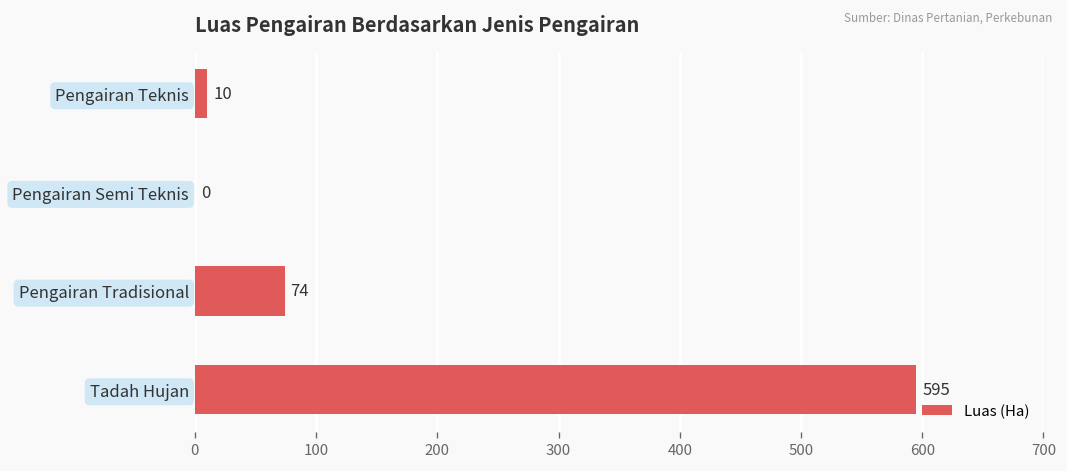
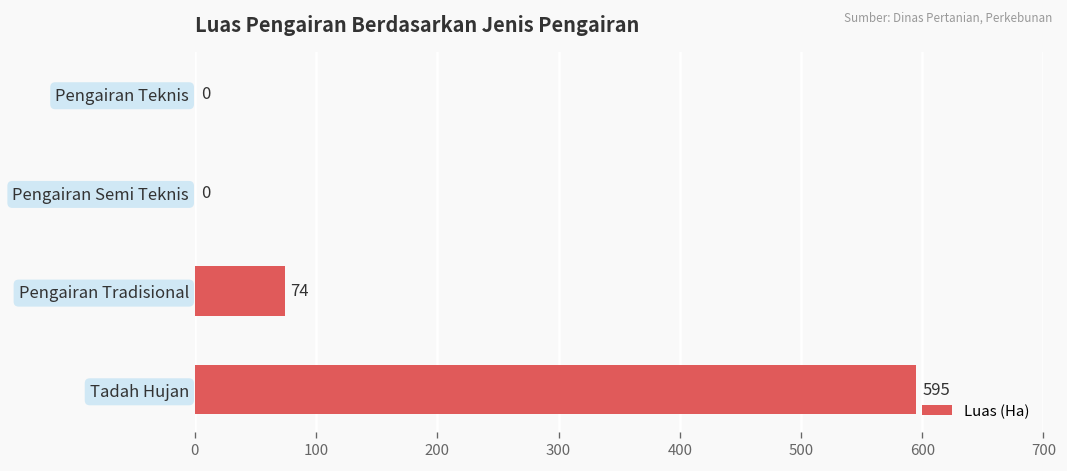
  {
-   "Pengairan Teknis": 10,
+   "Pengairan Teknis": 0,
    "Pengairan Semi Teknis": 0,
    "Pengairan Tradisional": 74,
    "Tadah Hujan": 595
  }
